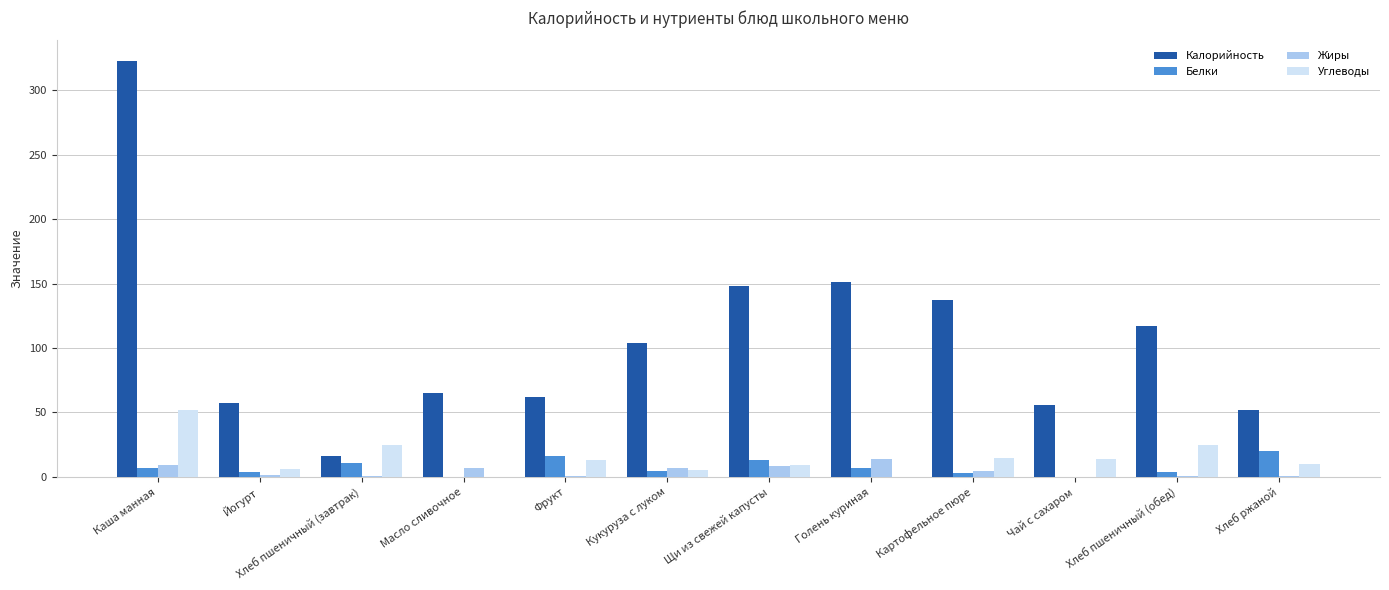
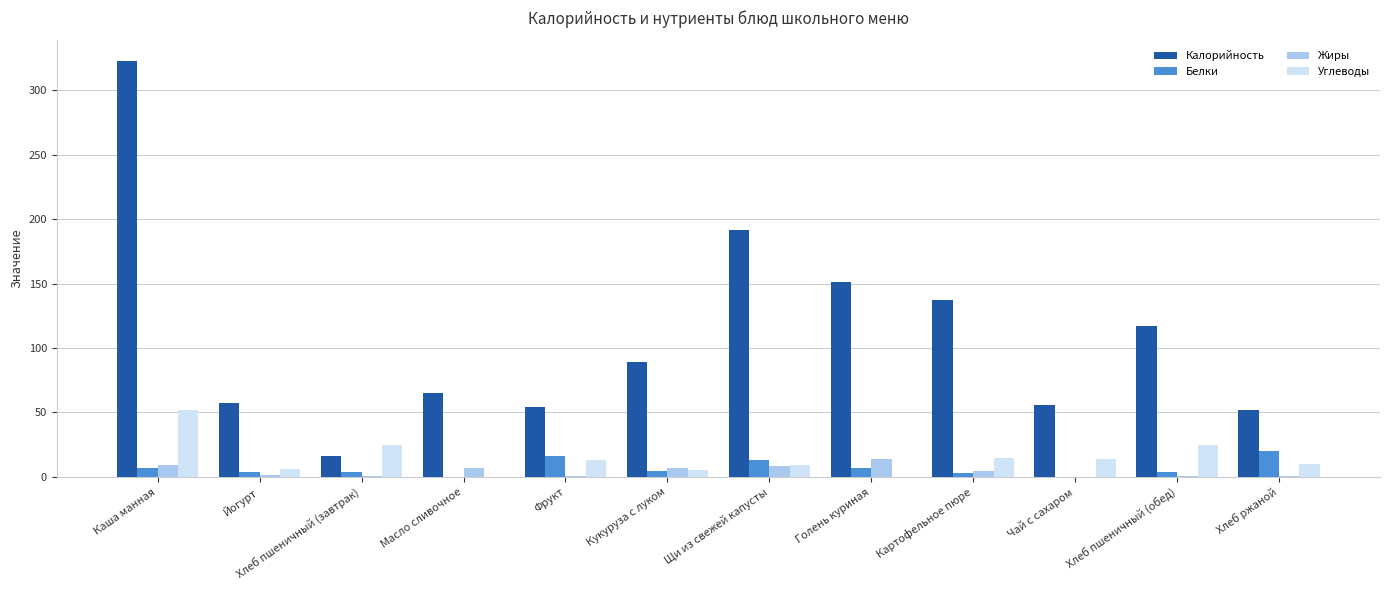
  {
    "Калорийность": {
      "Каша манная": 323,
      "Йогурт": 57,
      "Хлеб пшеничный (завтрак)": 17,
      "Масло сливочное": 65,
-     "Фрукт": 62,
-     "Кукуруза с луком": 104,
-     "Щи из свежей капусты": 148,
+     "Фрукт": 54,
+     "Кукуруза с луком": 89,
+     "Щи из свежей капусты": 192,
      "Голень куриная": 151,
      "Картофельное пюре": 138,
      "Чай с сахаром": 56,
      "Хлеб пшеничный (обед)": 117,
      "Хлеб ржаной": 52
    },
    "Белки": {
      "Каша манная": 7,
      "Йогурт": 4,
-     "Хлеб пшеничный (завтрак)": 11,
+     "Хлеб пшеничный (завтрак)": 4,
      "Фрукт": 16,
      "Кукуруза с луком": 5,
      "Щи из свежей капусты": 13,
      "Голень куриная": 7,
      "Картофельное пюре": 3,
      "Хлеб пшеничный (обед)": 4,
      "Хлеб ржаной": 20
    }
  }
